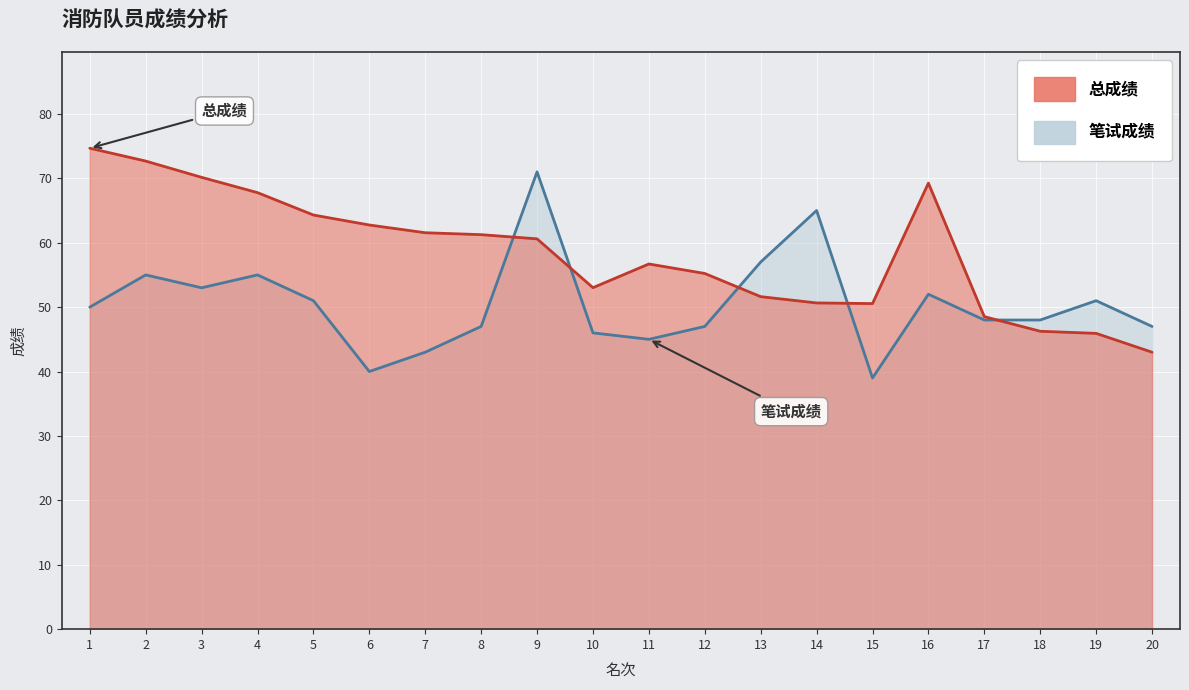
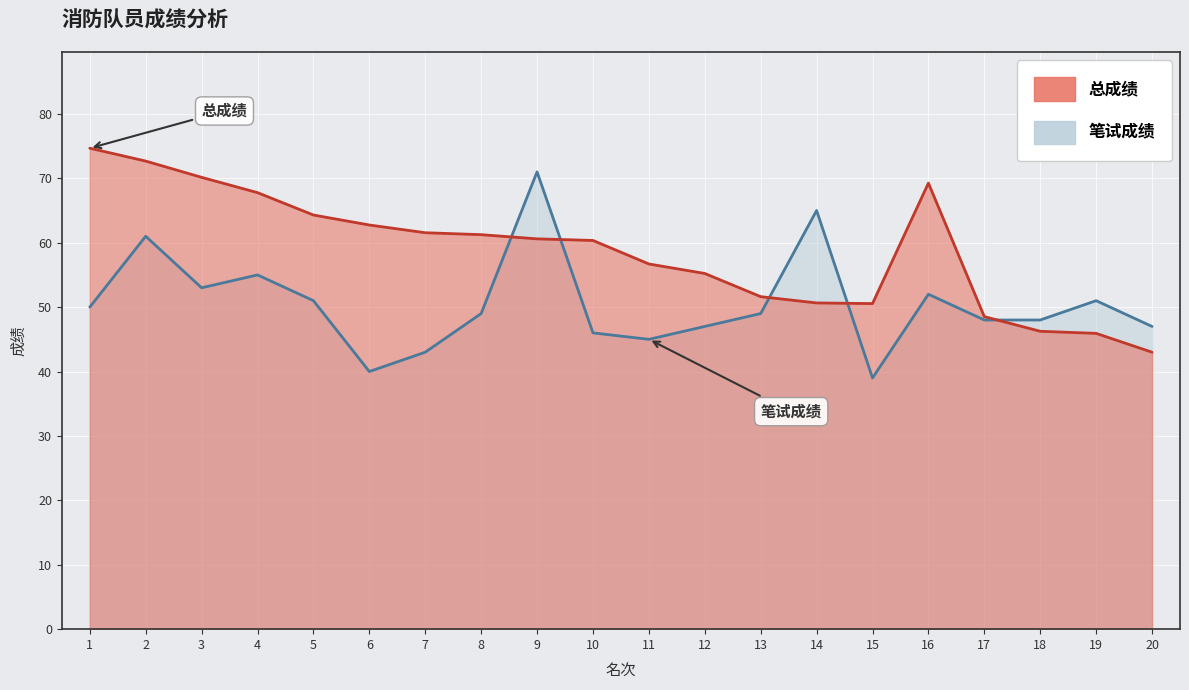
  {
    "笔试成绩": {
      "1": 50,
-     "2": 55,
+     "2": 61,
      "3": 53,
      "4": 55,
      "5": 51,
      "6": 40,
      "7": 43,
-     "8": 47,
+     "8": 49,
      "9": 71,
      "10": 46,
      "11": 45,
      "12": 47,
-     "13": 57,
+     "13": 49,
      "14": 65,
      "15": 39,
      "16": 52,
      "17": 48,
      "18": 48,
      "19": 51,
      "20": 47
    },
    "总成绩": {
      "1": 75,
      "2": 73,
      "3": 70,
      "4": 68,
      "5": 64,
      "6": 63,
      "7": 62,
      "8": 61,
      "9": 61,
-     "10": 53,
+     "10": 60,
      "11": 57,
      "12": 55,
      "13": 52,
      "14": 51,
      "15": 51,
      "16": 69,
      "17": 49,
      "18": 46,
      "19": 46,
      "20": 43
    }
  }
